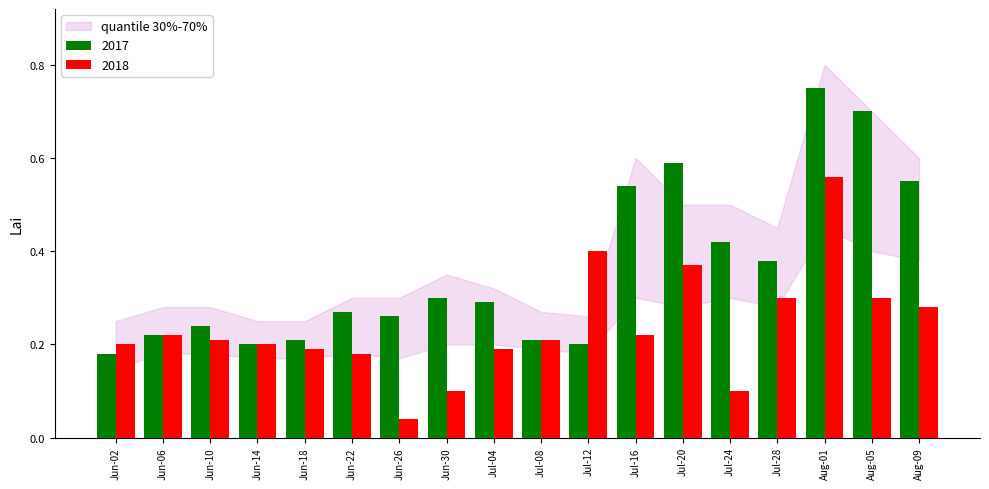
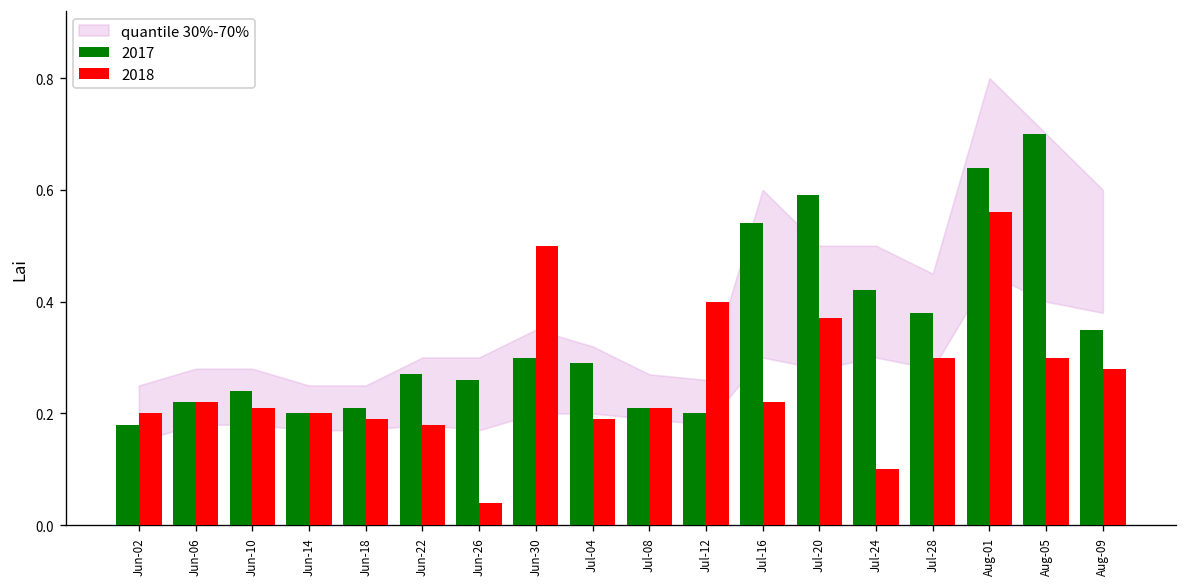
  {
    "2017": {
      "Jun-02": 0.18,
      "Jun-06": 0.22,
      "Jun-10": 0.24,
      "Jun-14": 0.20,
      "Jun-18": 0.21,
      "Jun-22": 0.27,
      "Jun-26": 0.26,
      "Jun-30": 0.30,
      "Jul-04": 0.29,
      "Jul-08": 0.21,
      "Jul-12": 0.20,
      "Jul-16": 0.54,
      "Jul-20": 0.59,
      "Jul-24": 0.42,
      "Jul-28": 0.38,
-     "Aug-01": 0.75,
+     "Aug-01": 0.64,
      "Aug-05": 0.70,
-     "Aug-09": 0.55
+     "Aug-09": 0.35
    },
    "2018": {
      "Jun-02": 0.2,
      "Jun-06": 0.22,
      "Jun-10": 0.21,
      "Jun-14": 0.2,
      "Jun-18": 0.19,
      "Jun-22": 0.18,
      "Jun-26": 0.04,
-     "Jun-30": 0.1,
+     "Jun-30": 0.5,
      "Jul-04": 0.19,
      "Jul-08": 0.21,
      "Jul-12": 0.4,
      "Jul-16": 0.22,
      "Jul-20": 0.37,
      "Jul-24": 0.1,
      "Jul-28": 0.3,
      "Aug-01": 0.56,
      "Aug-05": 0.3,
      "Aug-09": 0.28
    }
  }
